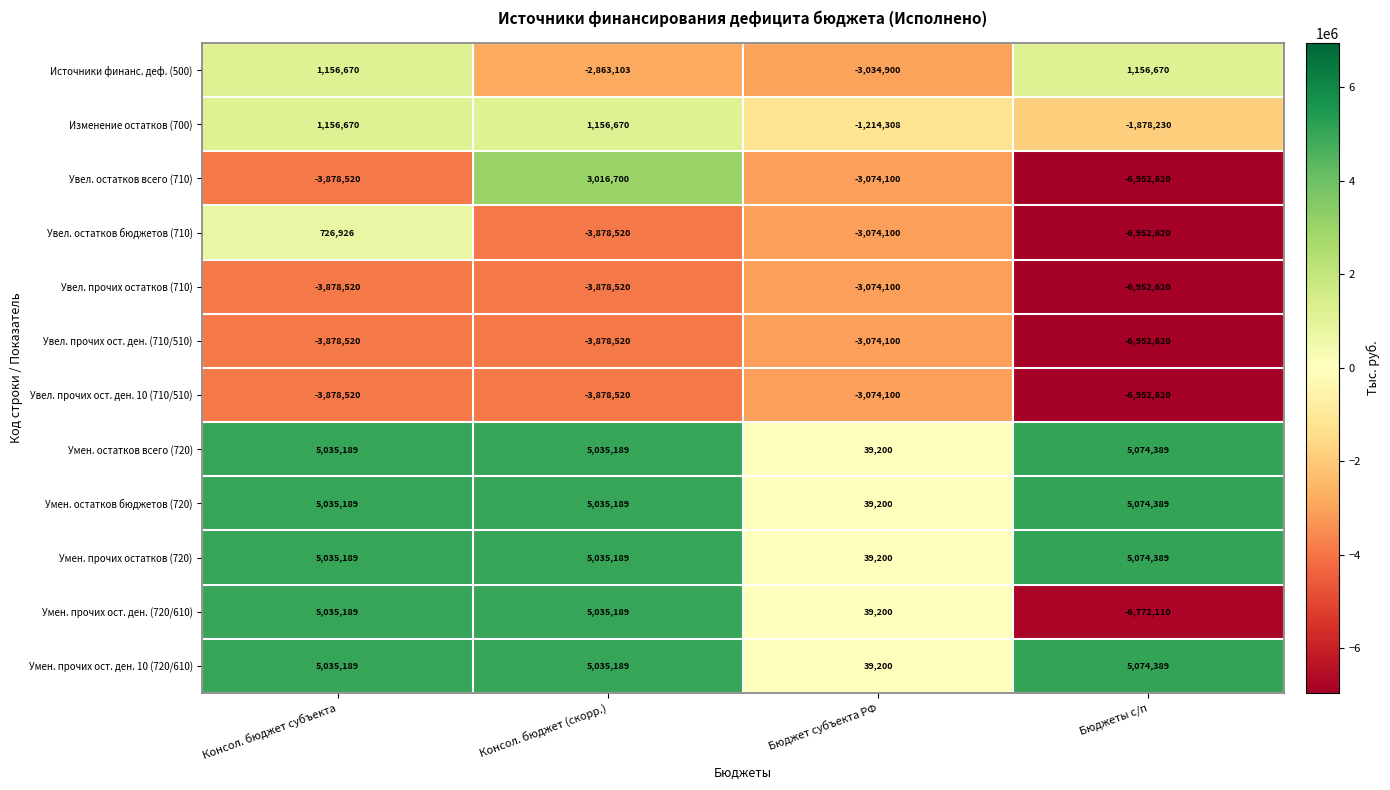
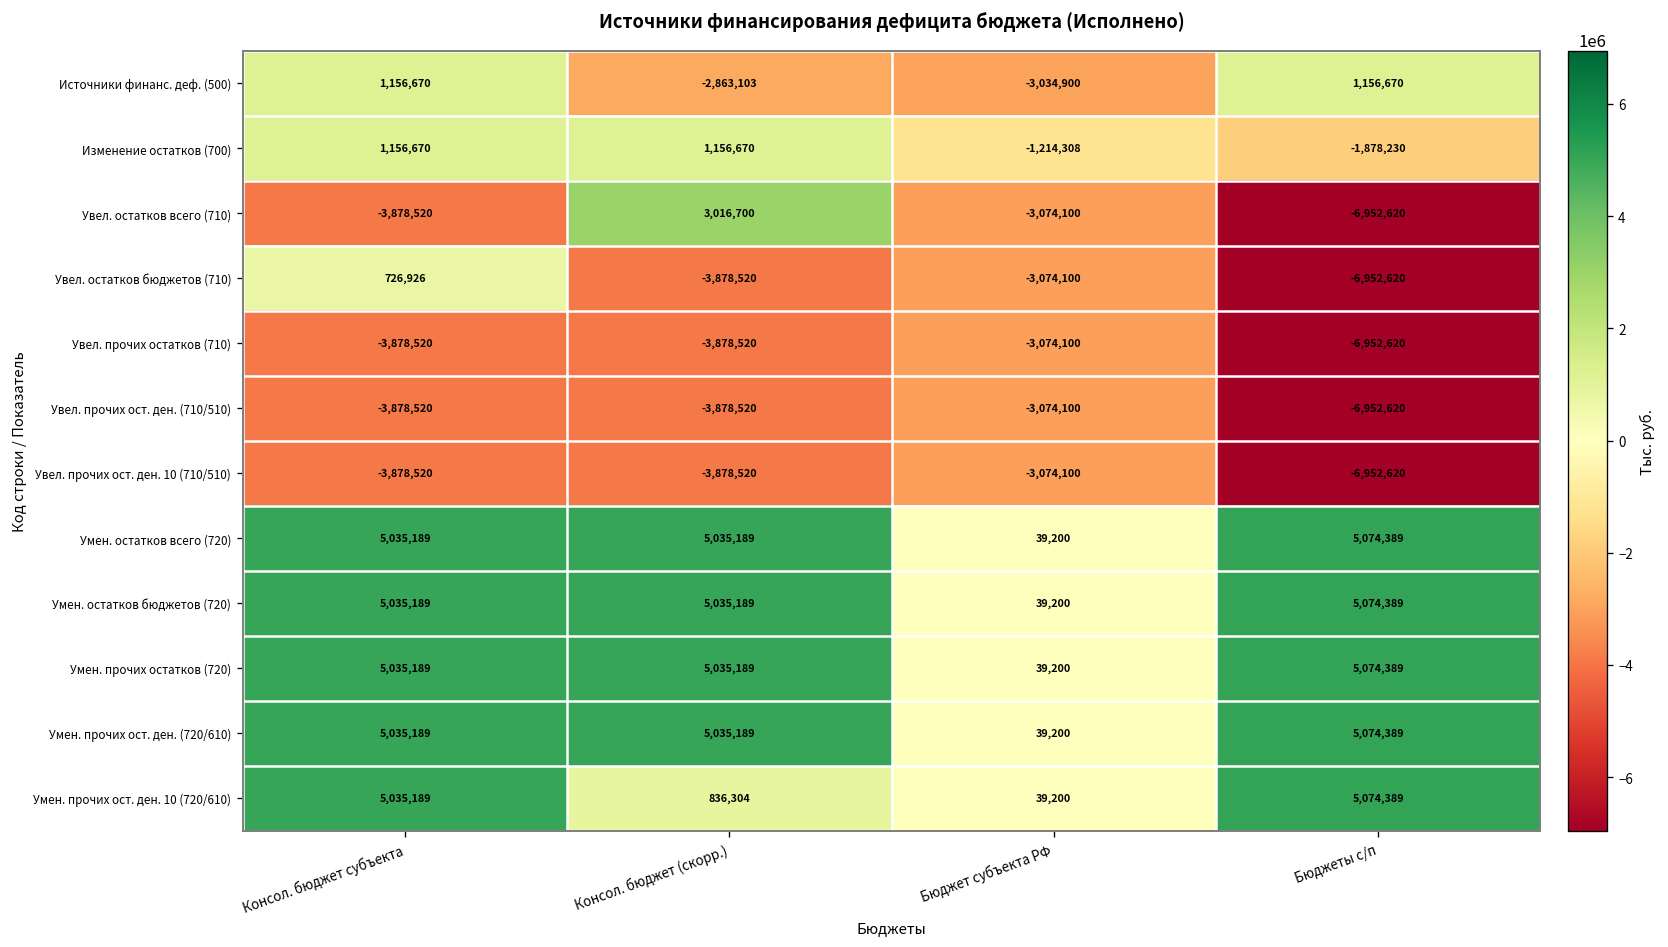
  {
    "Источники финанс. деф. (500)": {
      "Консол. бюджет субъекта": "1,156,670",
      "Консол. бюджет (скорр.)": "-2,863,103",
      "Бюджет субъекта РФ": "-3,034,900",
      "Бюджеты с/п": "1,156,670"
    },
    "Изменение остатков (700)": {
      "Консол. бюджет субъекта": "1,156,670",
      "Консол. бюджет (скорр.)": "1,156,670",
      "Бюджет субъекта РФ": "-1,214,308",
      "Бюджеты с/п": "-1,878,230"
    },
    "Увел. остатков всего (710)": {
      "Консол. бюджет субъекта": "-3,878,520",
      "Консол. бюджет (скорр.)": "3,016,700",
      "Бюджет субъекта РФ": "-3,074,100",
      "Бюджеты с/п": "-6,952,620"
    },
    "Увел. остатков бюджетов (710)": {
      "Консол. бюджет субъекта": "726,926",
      "Консол. бюджет (скорр.)": "-3,878,520",
      "Бюджет субъекта РФ": "-3,074,100",
      "Бюджеты с/п": "-6,952,620"
    },
    "Увел. прочих остатков (710)": {
      "Консол. бюджет субъекта": "-3,878,520",
      "Консол. бюджет (скорр.)": "-3,878,520",
      "Бюджет субъекта РФ": "-3,074,100",
      "Бюджеты с/п": "-6,952,620"
    },
    "Увел. прочих ост. ден. (710/510)": {
      "Консол. бюджет субъекта": "-3,878,520",
      "Консол. бюджет (скорр.)": "-3,878,520",
      "Бюджет субъекта РФ": "-3,074,100",
      "Бюджеты с/п": "-6,952,620"
    },
    "Увел. прочих ост. ден. 10 (710/510)": {
      "Консол. бюджет субъекта": "-3,878,520",
      "Консол. бюджет (скорр.)": "-3,878,520",
      "Бюджет субъекта РФ": "-3,074,100",
      "Бюджеты с/п": "-6,952,620"
    },
    "Умен. остатков всего (720)": {
      "Консол. бюджет субъекта": "5,035,189",
      "Консол. бюджет (скорр.)": "5,035,189",
      "Бюджет субъекта РФ": "39,200",
      "Бюджеты с/п": "5,074,389"
    },
    "Умен. остатков бюджетов (720)": {
      "Консол. бюджет субъекта": "5,035,189",
      "Консол. бюджет (скорр.)": "5,035,189",
      "Бюджет субъекта РФ": "39,200",
      "Бюджеты с/п": "5,074,389"
    },
    "Умен. прочих остатков (720)": {
      "Консол. бюджет субъекта": "5,035,189",
      "Консол. бюджет (скорр.)": "5,035,189",
      "Бюджет субъекта РФ": "39,200",
      "Бюджеты с/п": "5,074,389"
    },
    "Умен. прочих ост. ден. (720/610)": {
      "Консол. бюджет субъекта": "5,035,189",
      "Консол. бюджет (скорр.)": "5,035,189",
      "Бюджет субъекта РФ": "39,200",
-     "Бюджеты с/п": "-6,772,110"
+     "Бюджеты с/п": "5,074,389"
    },
    "Умен. прочих ост. ден. 10 (720/610)": {
      "Консол. бюджет субъекта": "5,035,189",
-     "Консол. бюджет (скорр.)": "5,035,189",
+     "Консол. бюджет (скорр.)": "836,304",
      "Бюджет субъекта РФ": "39,200",
      "Бюджеты с/п": "5,074,389"
    }
  }
